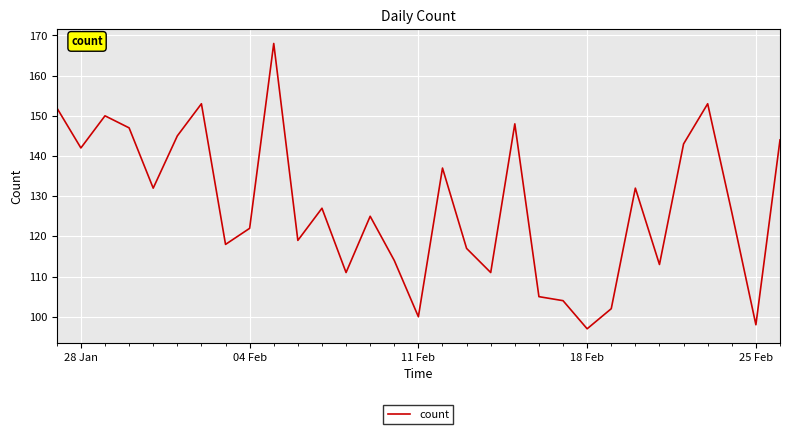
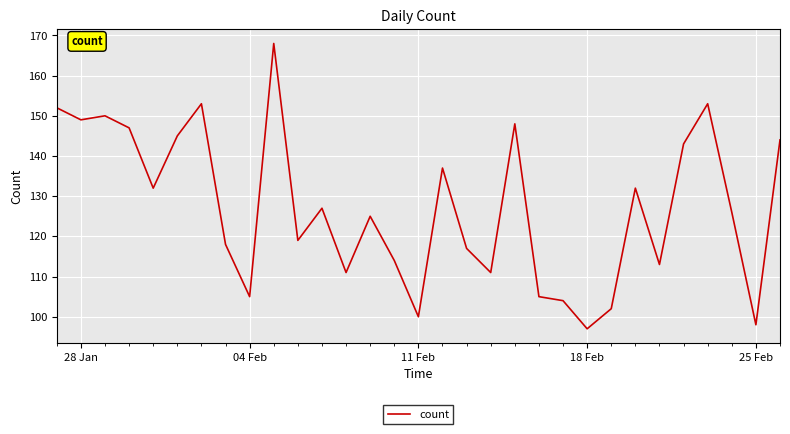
  {
-   "28 Jan": 142,
-   "04 Feb": 122,
+   "28 Jan": 149,
+   "04 Feb": 105,
    "11 Feb": 100,
    "18 Feb": 97,
    "25 Feb": 98
  }
